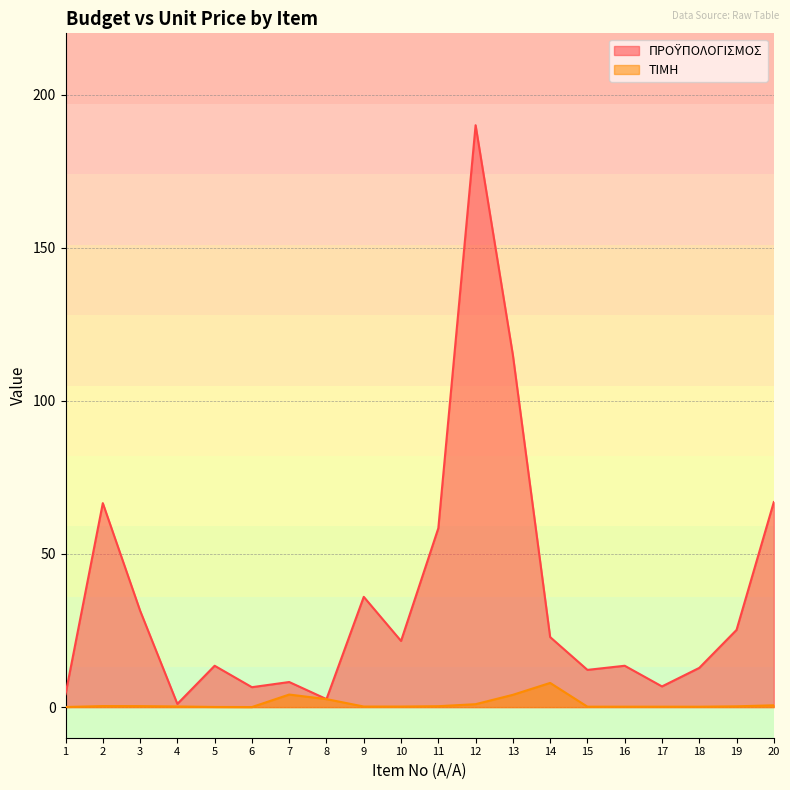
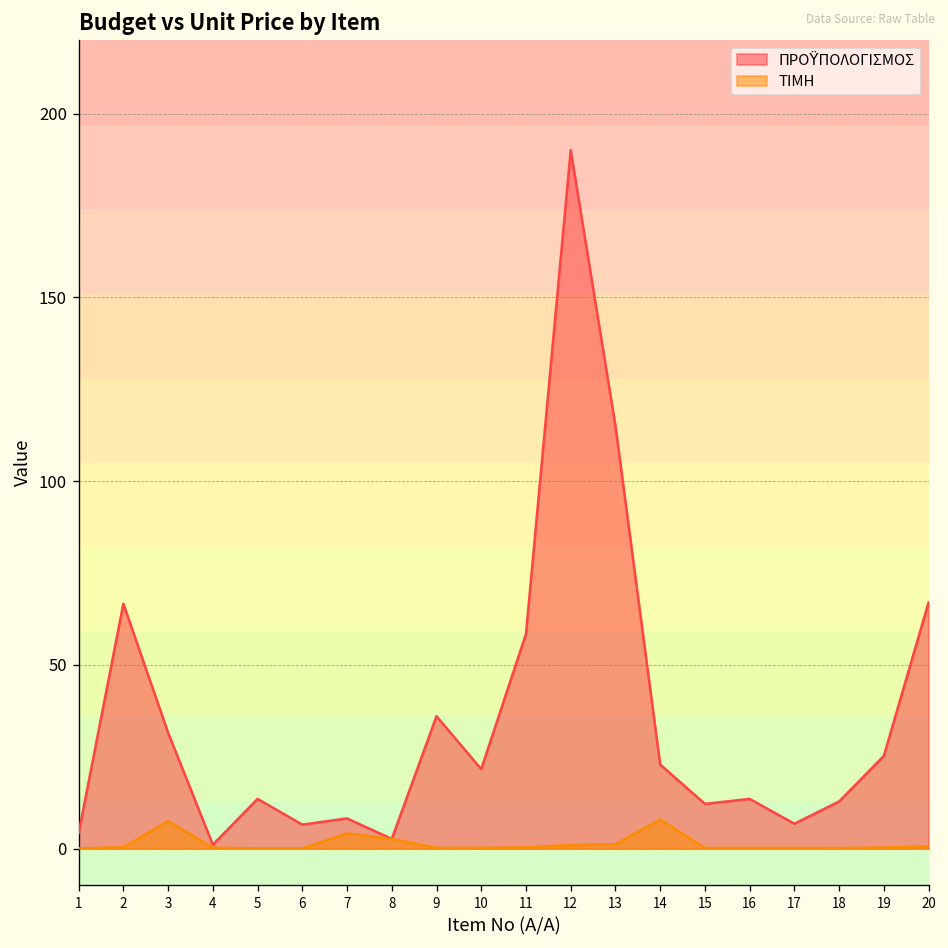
  {
    "ΠΡΟΫΠΟΛΟΓΙΣΜΟΣ": {
      "1": 4,
      "2": 67,
      "3": 32,
      "4": 1,
      "5": 14,
      "6": 7,
      "7": 8,
      "9": 36,
      "10": 22,
      "11": 58,
      "12": 190,
      "13": 115,
      "14": 23,
      "15": 12,
      "16": 14,
      "17": 7,
      "18": 13,
      "19": 25,
      "20": 67
    },
    "ΤΙΜΗ": {
      "1": 0,
      "2": 0,
-     "3": 0,
+     "3": 7,
      "4": 0,
      "5": 0,
      "6": 0,
      "7": 4,
      "9": 0,
      "10": 0,
      "11": 0,
      "12": 1,
-     "13": 4,
+     "13": 1,
      "14": 8,
      "15": 0,
      "16": 0,
      "17": 0,
      "18": 0,
      "19": 0,
      "20": 1
    }
  }
